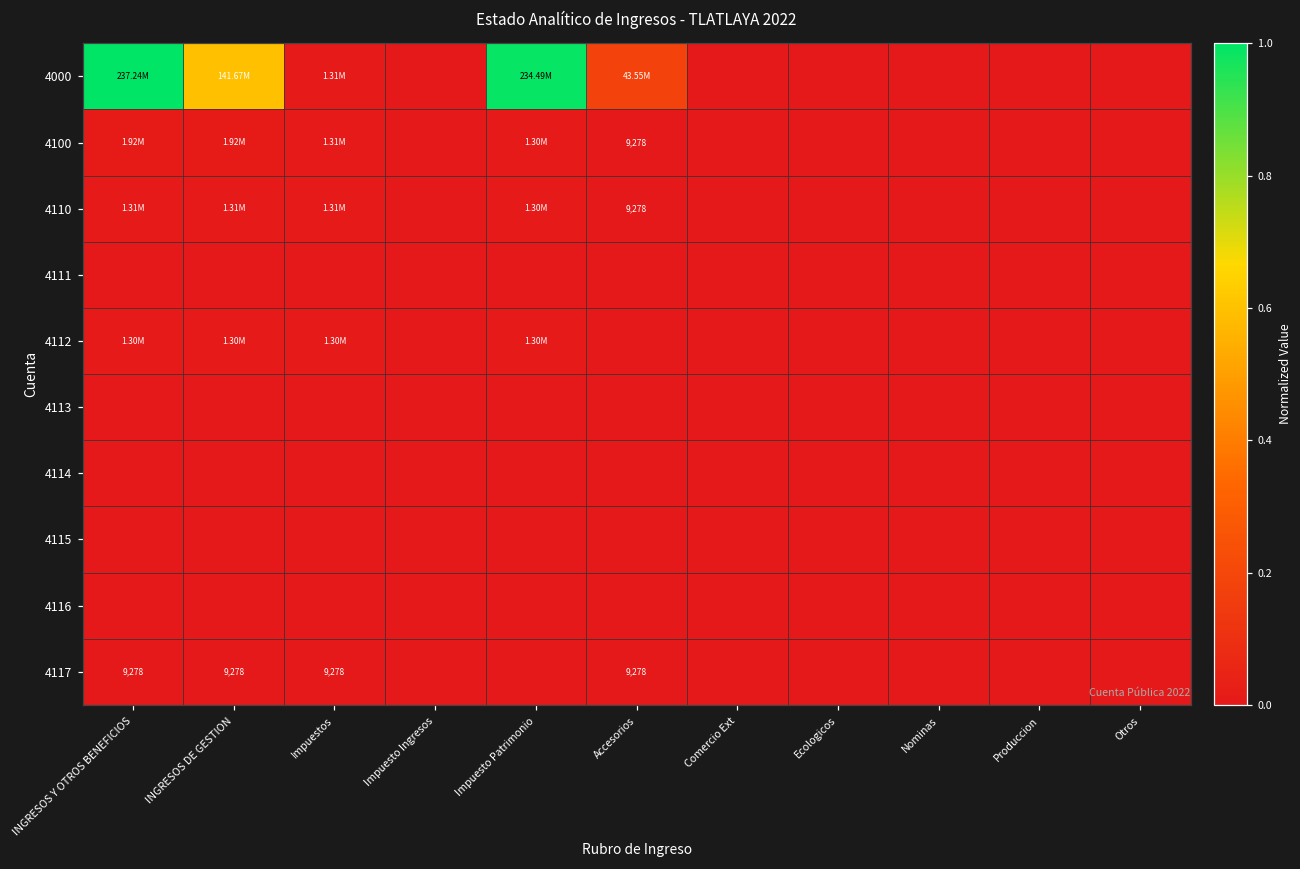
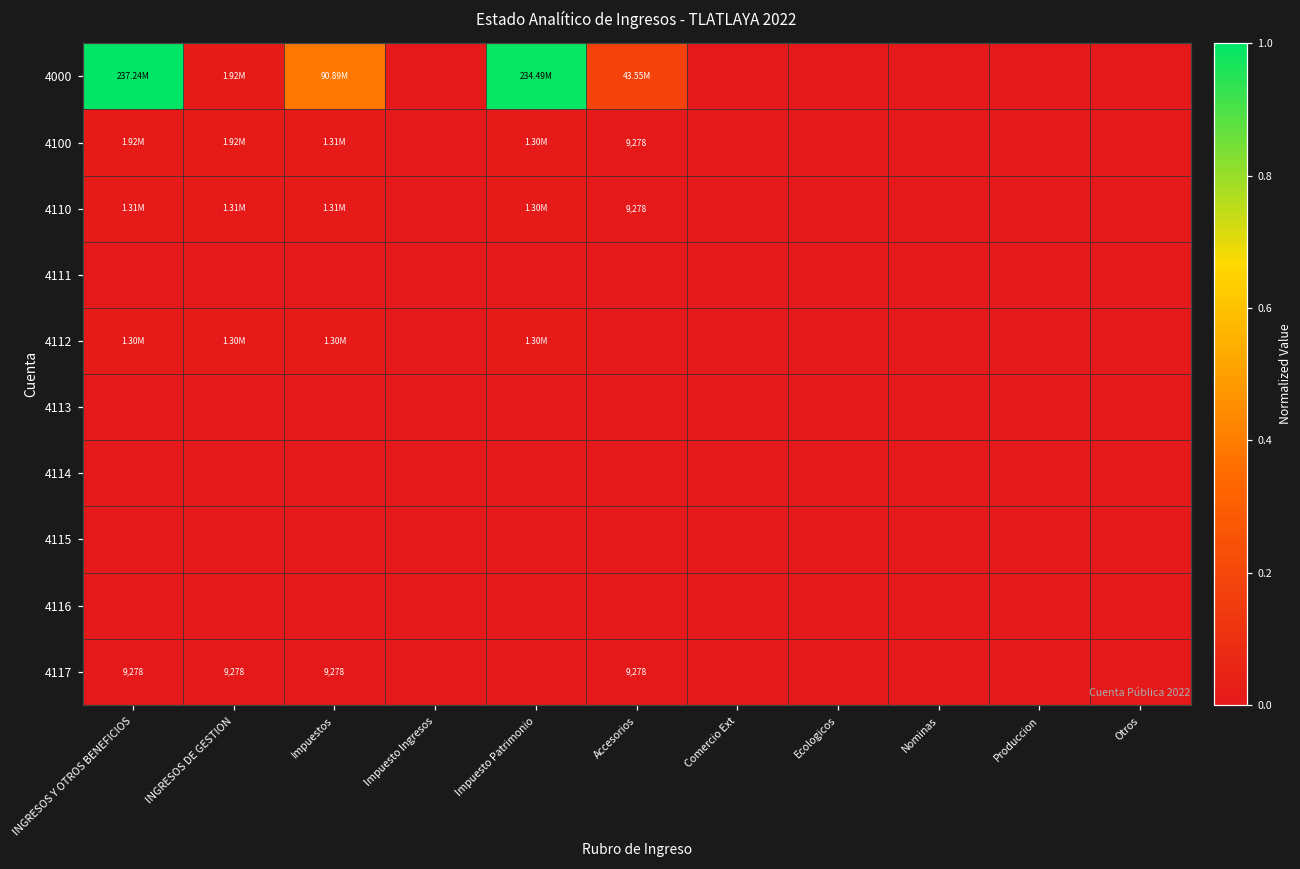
  {
    "4000": {
      "INGRESOS Y OTROS BENEFICIOS": "237.24M",
-     "INGRESOS DE GESTION": "141.67M",
-     "Impuestos": "1.31M",
+     "INGRESOS DE GESTION": "1.92M",
+     "Impuestos": "90.89M",
      "Impuesto Patrimonio": "234.49M",
      "Accesorios": "43.55M"
    },
    "4100": {
      "INGRESOS Y OTROS BENEFICIOS": "1.92M",
      "INGRESOS DE GESTION": "1.92M",
      "Impuestos": "1.31M",
      "Impuesto Patrimonio": "1.30M",
      "Accesorios": "9,278"
    },
    "4110": {
      "INGRESOS Y OTROS BENEFICIOS": "1.31M",
      "INGRESOS DE GESTION": "1.31M",
      "Impuestos": "1.31M",
      "Impuesto Patrimonio": "1.30M",
      "Accesorios": "9,278"
    },
    "4112": {
      "INGRESOS Y OTROS BENEFICIOS": "1.30M",
      "INGRESOS DE GESTION": "1.30M",
      "Impuestos": "1.30M",
      "Impuesto Patrimonio": "1.30M"
    },
    "4117": {
      "INGRESOS Y OTROS BENEFICIOS": "9,278",
      "INGRESOS DE GESTION": "9,278",
      "Impuestos": "9,278",
      "Accesorios": "9,278",
      "Otros": "2022"
    }
  }
